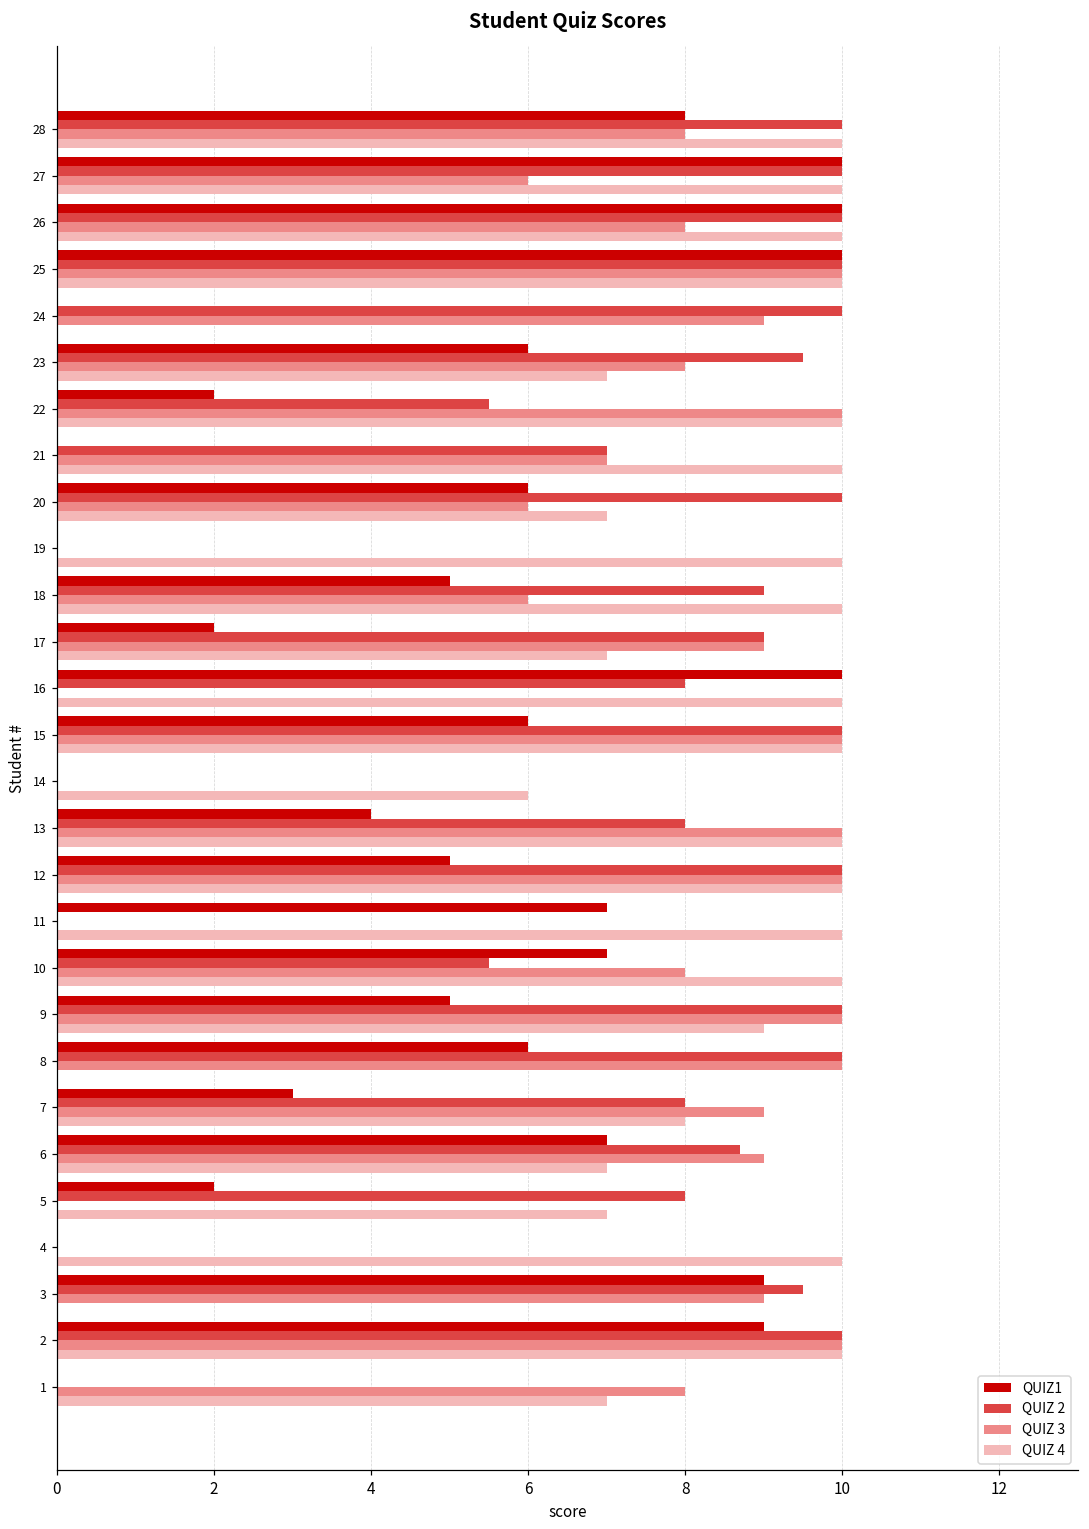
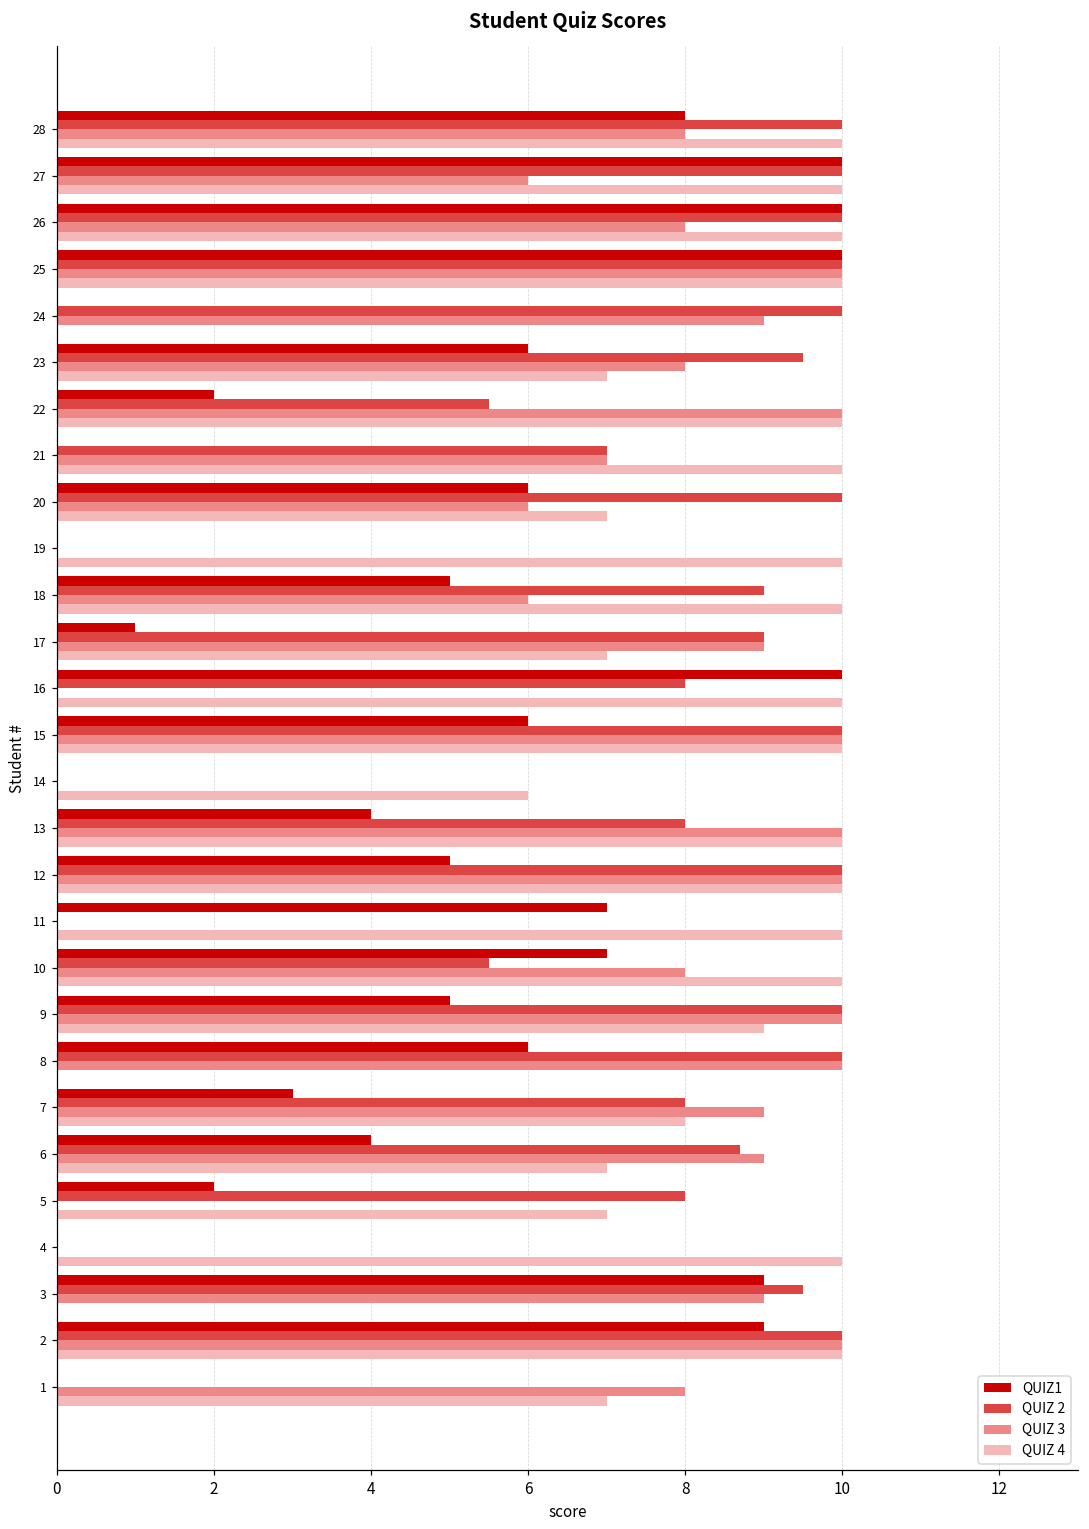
  {
    "QUIZ1": {
      "28": 8,
      "27": 10,
      "26": 10,
      "25": 10,
      "24": 0,
      "23": 6,
      "22": 2,
      "21": 0,
      "20": 6,
      "19": 0,
      "18": 5,
-     "17": 2,
+     "17": 1,
      "16": 10,
      "15": 6,
      "14": 0,
      "13": 4,
      "12": 5,
      "11": 7,
      "10": 7,
      "9": 5,
      "8": 6,
      "7": 3,
-     "6": 7,
+     "6": 4,
      "5": 2,
      "4": 0,
      "3": 9,
      "2": 9,
      "1": 0
    },
    "QUIZ 2": {
      "28": 10,
      "27": 10,
      "26": 10,
      "25": 10,
      "24": 10,
      "23": 9.5,
      "22": 5.5,
      "21": 7,
      "20": 10,
      "19": 0,
      "18": 9,
      "17": 9,
      "16": 8,
      "15": 10,
      "14": 0,
      "13": 8,
      "12": 10,
      "11": 0,
      "10": 5.5,
      "9": 10,
      "8": 10,
      "7": 8,
      "6": 8.7,
      "5": 8,
      "4": 0,
      "3": 9.5,
      "2": 10,
      "1": 0
    },
    "QUIZ 3": {
      "28": 8,
      "27": 6,
      "26": 8,
      "25": 10,
      "24": 9,
      "23": 8,
      "22": 10,
      "21": 7,
      "20": 6,
      "19": 0,
      "18": 6,
      "17": 9,
      "16": 0,
      "15": 10,
      "14": 0,
      "13": 10,
      "12": 10,
      "11": 0,
      "10": 8,
      "9": 10,
      "8": 10,
      "7": 9,
      "6": 9,
      "5": 0,
      "4": 0,
      "3": 9,
      "2": 10,
      "1": 8
    },
    "QUIZ 4": {
      "28": 10,
      "27": 10,
      "26": 10,
      "25": 10,
      "24": 0,
      "23": 7,
      "22": 10,
      "21": 10,
      "20": 7,
      "19": 10,
      "18": 10,
      "17": 7,
      "16": 10,
      "15": 10,
      "14": 6,
      "13": 10,
      "12": 10,
      "11": 10,
      "10": 10,
      "9": 9,
      "8": 0,
      "7": 8,
      "6": 7,
      "5": 7,
      "4": 10,
      "3": 0,
      "2": 10,
      "1": 7
    }
  }
